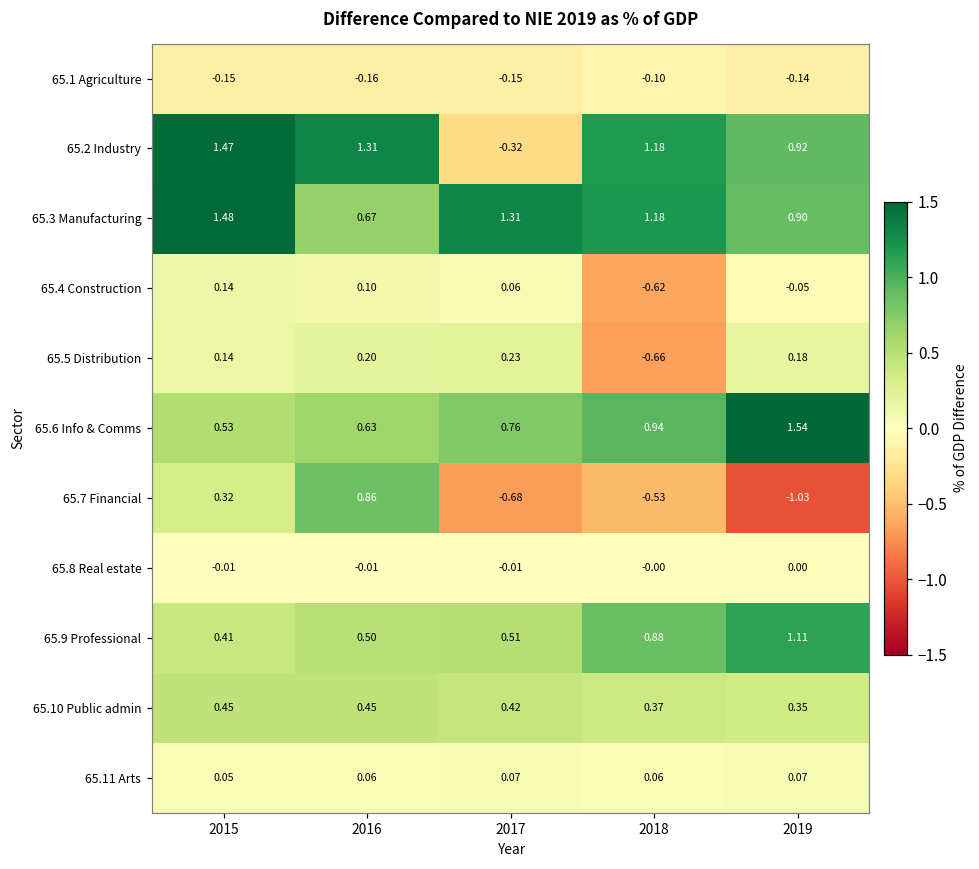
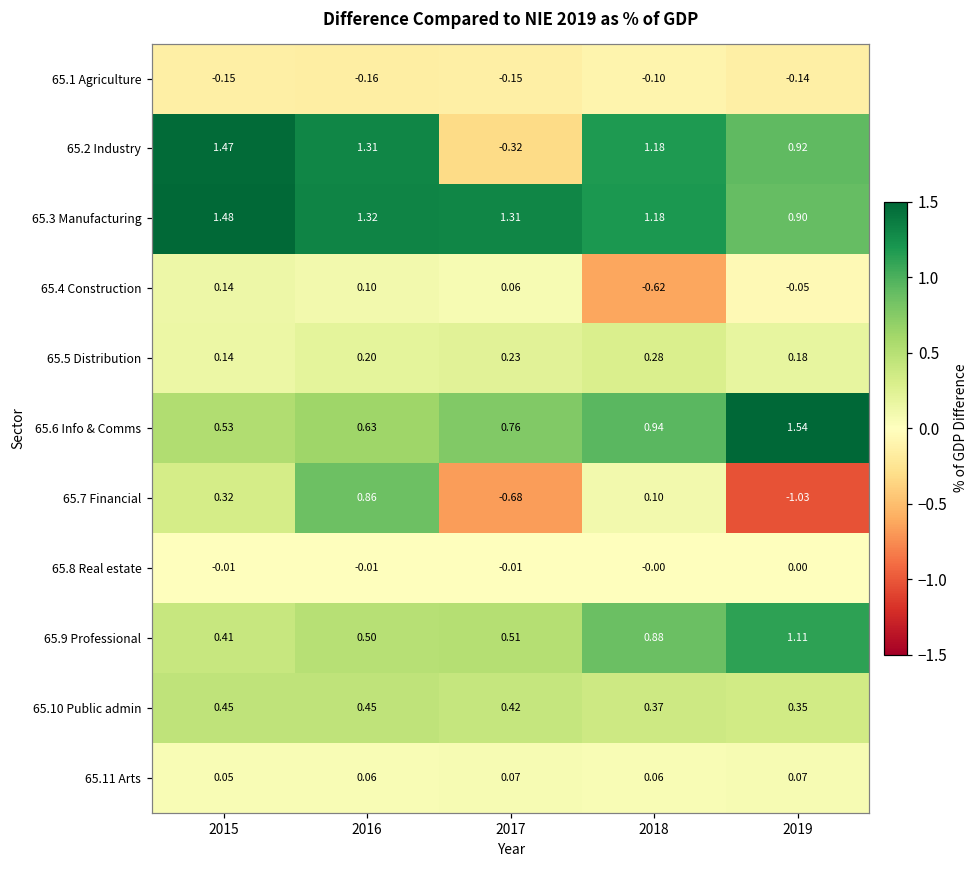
  {
    "65.1 Agriculture": {
      "2015": -0.15,
      "2016": -0.16,
      "2017": -0.15,
      "2018": -0.10,
      "2019": -0.14
    },
    "65.2 Industry": {
      "2015": 1.47,
      "2016": 1.31,
      "2017": -0.32,
      "2018": 1.18,
      "2019": 0.92
    },
    "65.3 Manufacturing": {
      "2015": 1.48,
-     "2016": 0.67,
+     "2016": 1.32,
      "2017": 1.31,
      "2018": 1.18,
      "2019": 0.90
    },
    "65.4 Construction": {
      "2015": 0.14,
      "2016": 0.10,
      "2017": 0.06,
      "2018": -0.62,
      "2019": -0.05
    },
    "65.5 Distribution": {
      "2015": 0.14,
      "2016": 0.20,
      "2017": 0.23,
-     "2018": -0.66,
+     "2018": 0.28,
      "2019": 0.18
    },
    "65.6 Info & Comms": {
      "2015": 0.53,
      "2016": 0.63,
      "2017": 0.76,
      "2018": 0.94,
      "2019": 1.54
    },
    "65.7 Financial": {
      "2015": 0.32,
      "2016": 0.86,
      "2017": -0.68,
-     "2018": -0.53,
+     "2018": 0.10,
      "2019": -1.03
    },
    "65.8 Real estate": {
      "2015": -0.01,
      "2016": -0.01,
      "2017": -0.01,
      "2018": -0.00,
      "2019": 0.00
    },
    "65.9 Professional": {
      "2015": 0.41,
      "2016": 0.50,
      "2017": 0.51,
      "2018": 0.88,
      "2019": 1.11
    },
    "65.10 Public admin": {
      "2015": 0.45,
      "2016": 0.45,
      "2017": 0.42,
      "2018": 0.37,
      "2019": 0.35
    },
    "65.11 Arts": {
      "2015": 0.05,
      "2016": 0.06,
      "2017": 0.07,
      "2018": 0.06,
      "2019": 0.07
    }
  }
